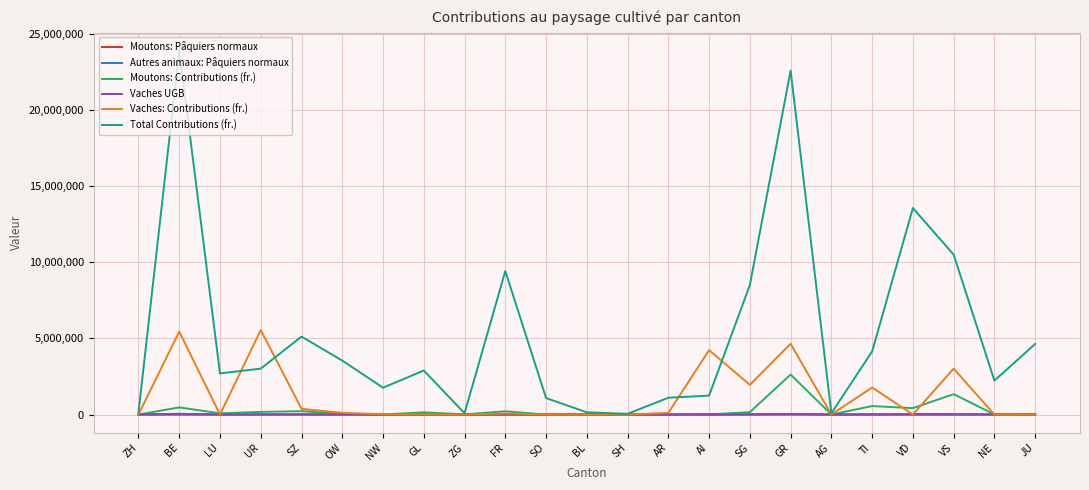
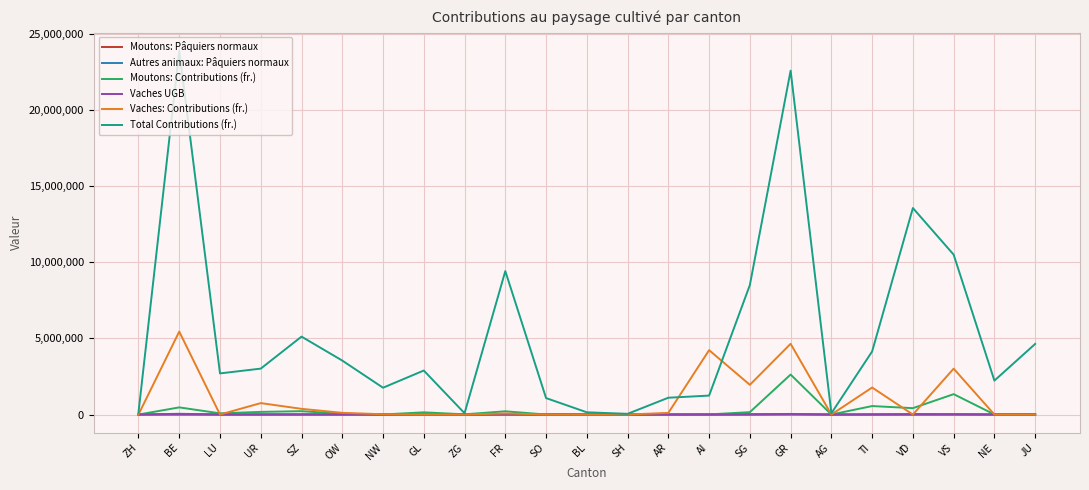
  {
    "Vaches UGB": {
      "BE": "0",
      "UR": "0",
      "SZ": "0",
      "GR": "0",
      "TI": "0",
      "VS": "0"
    },
    "Vaches: Contributions (fr.)": {
      "BE": "5,400,000",
-     "UR": "5,500,000",
+     "UR": "700,000",
      "AI": "4,200,000",
      "SG": "1,900,000",
      "GR": "4,600,000",
      "TI": "1,800,000",
      "VS": "3,000,000"
    }
  }
